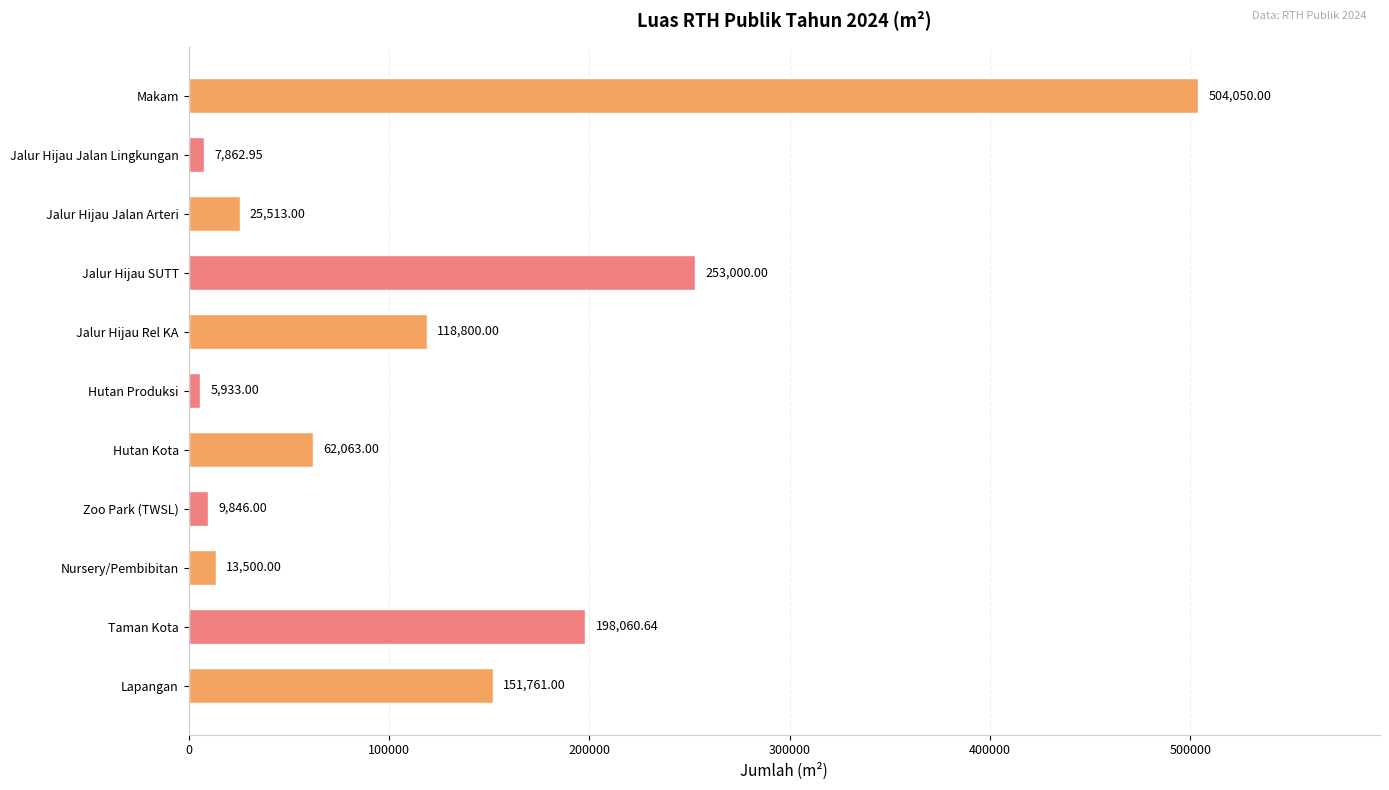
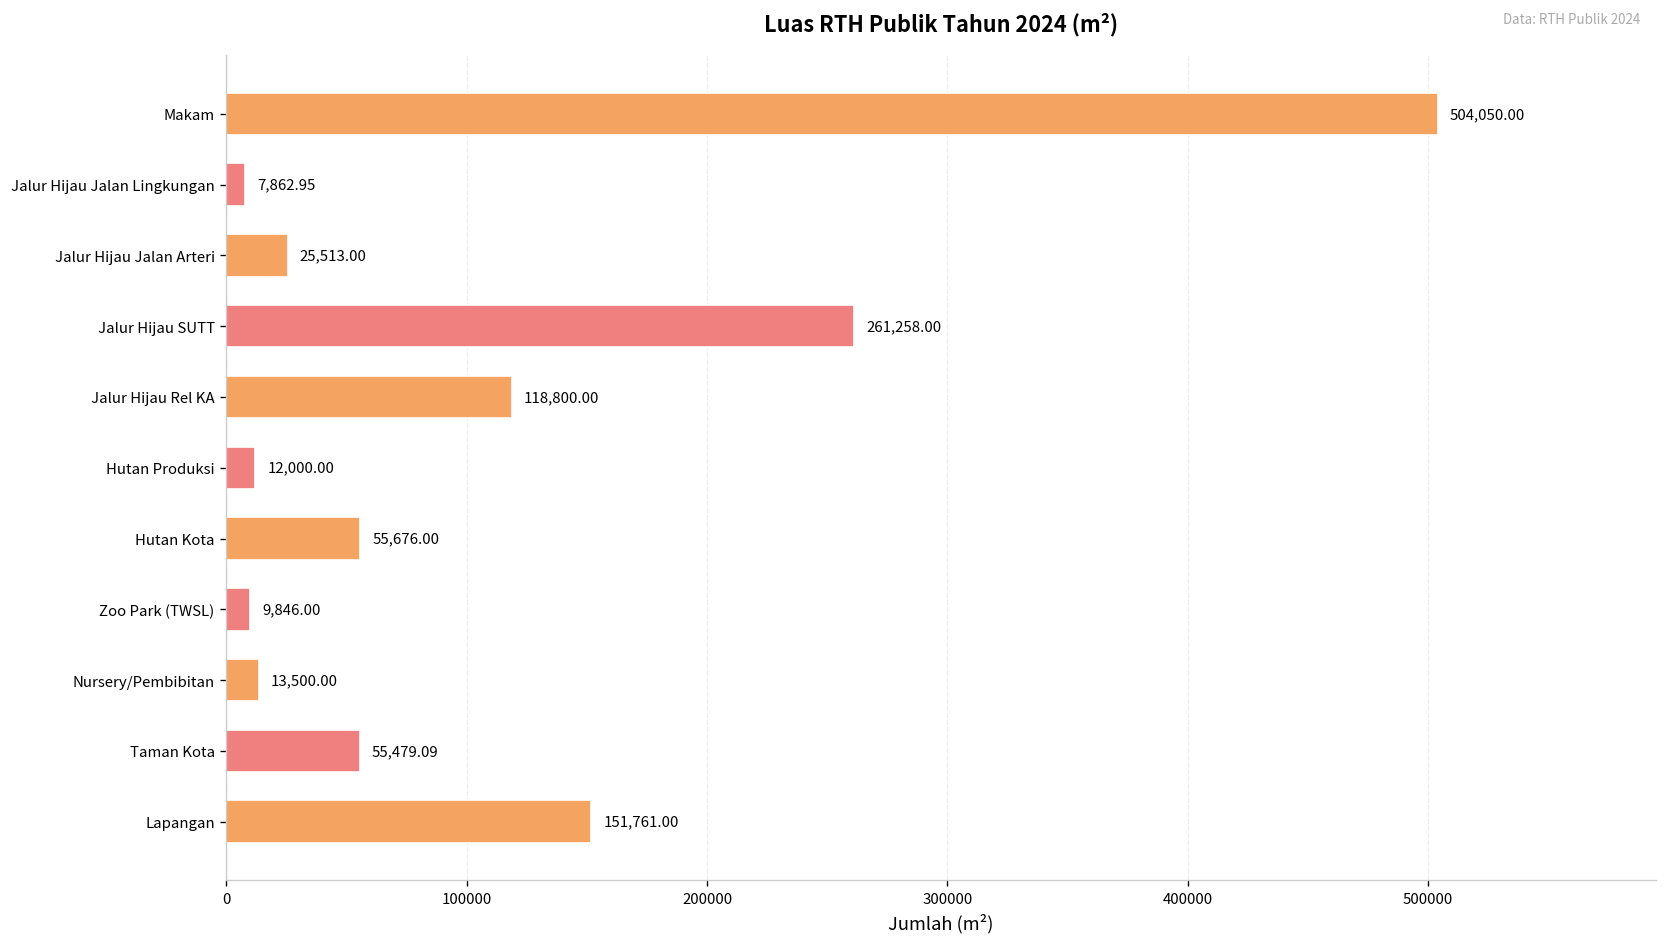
  {
    "Makam": "504,050.00",
    "Jalur Hijau Jalan Lingkungan": "7,862.95",
    "Jalur Hijau Jalan Arteri": "25,513.00",
-   "Jalur Hijau SUTT": "253,000.00",
+   "Jalur Hijau SUTT": "261,258.00",
    "Jalur Hijau Rel KA": "118,800.00",
-   "Hutan Produksi": "5,933.00",
-   "Hutan Kota": "62,063.00",
+   "Hutan Produksi": "12,000.00",
+   "Hutan Kota": "55,676.00",
    "Zoo Park (TWSL)": "9,846.00",
    "Nursery/Pembibitan": "13,500.00",
-   "Taman Kota": "198,060.64",
+   "Taman Kota": "55,479.09",
    "Lapangan": "151,761.00"
  }
